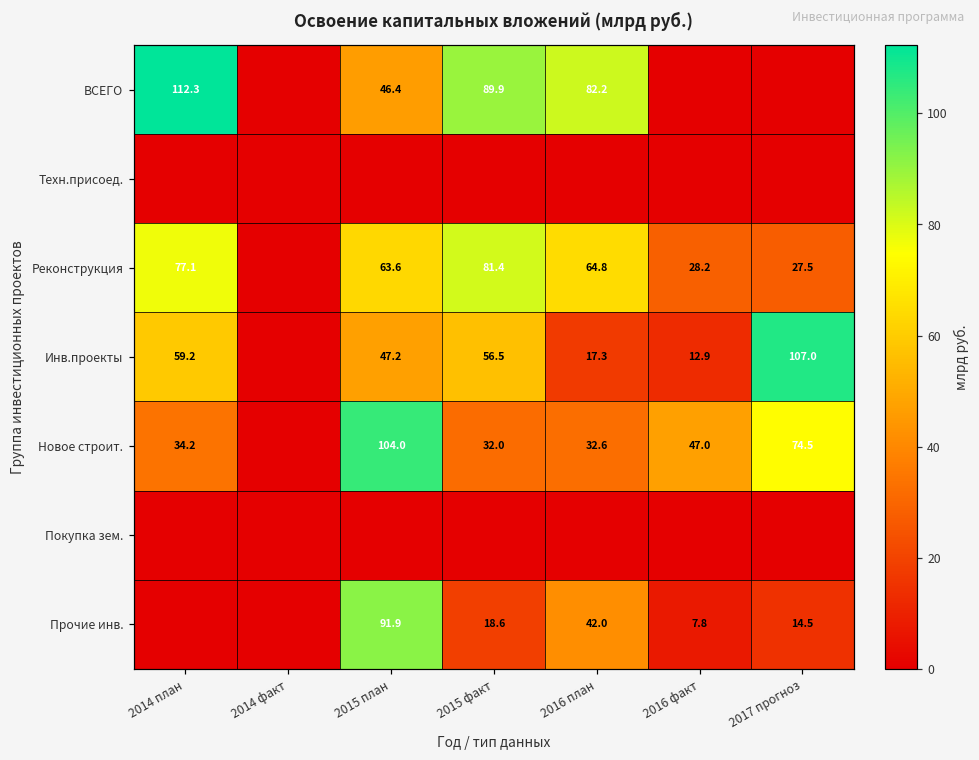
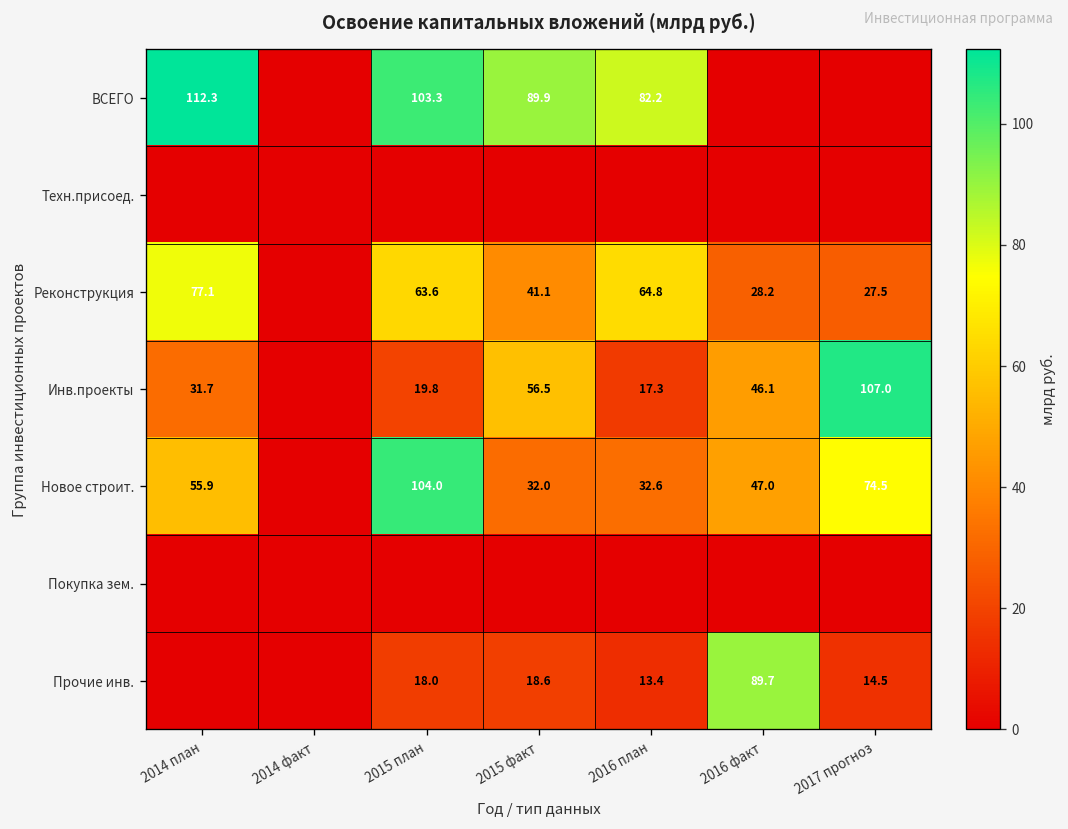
  {
    "ВСЕГО": {
      "2014 план": 112.3,
-     "2015 план": 46.4,
+     "2015 план": 103.3,
      "2015 факт": 89.9,
      "2016 план": 82.2
    },
    "Реконструкция": {
      "2014 план": 77.1,
      "2015 план": 63.6,
-     "2015 факт": 81.4,
+     "2015 факт": 41.1,
      "2016 план": 64.8,
      "2016 факт": 28.2,
      "2017 прогноз": 27.5
    },
    "Инв.проекты": {
-     "2014 план": 59.2,
-     "2015 план": 47.2,
+     "2014 план": 31.7,
+     "2015 план": 19.8,
      "2015 факт": 56.5,
      "2016 план": 17.3,
-     "2016 факт": 12.9,
+     "2016 факт": 46.1,
      "2017 прогноз": 107.0
    },
    "Новое строит.": {
-     "2014 план": 34.2,
+     "2014 план": 55.9,
      "2015 план": 104.0,
      "2015 факт": 32.0,
      "2016 план": 32.6,
      "2016 факт": 47.0,
      "2017 прогноз": 74.5
    },
    "Прочие инв.": {
-     "2015 план": 91.9,
+     "2015 план": 18.0,
      "2015 факт": 18.6,
-     "2016 план": 42.0,
-     "2016 факт": 7.8,
+     "2016 план": 13.4,
+     "2016 факт": 89.7,
      "2017 прогноз": 14.5
    }
  }
